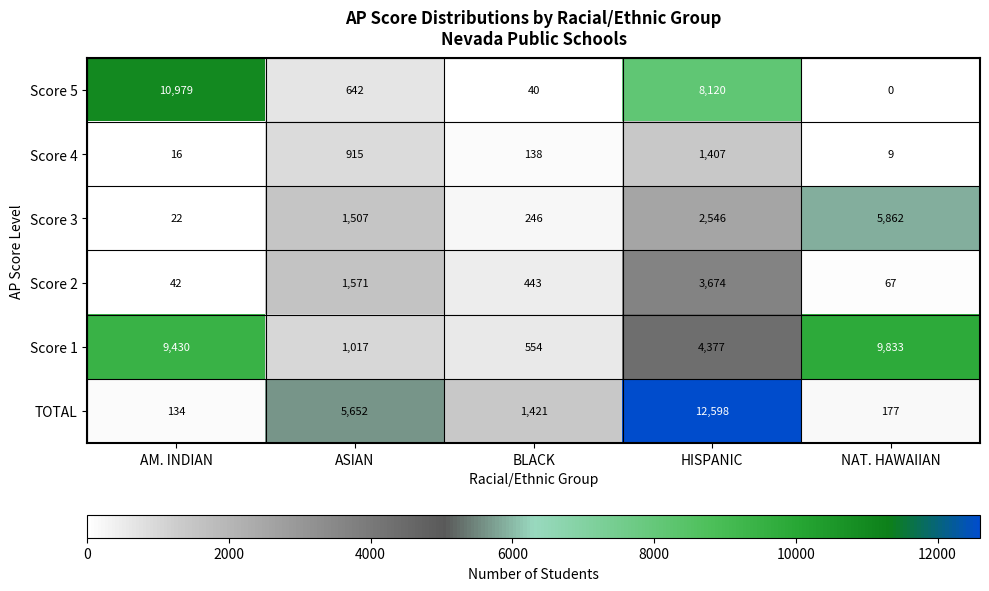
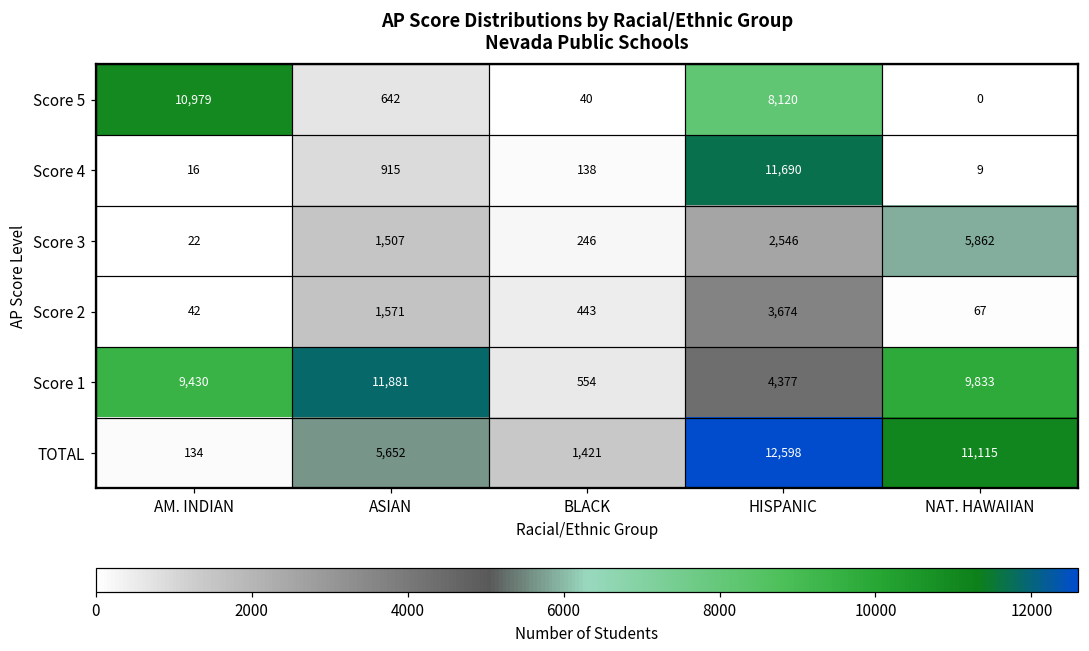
  {
    "Score 5": {
      "AM. INDIAN": "10,979",
      "ASIAN": "642",
      "BLACK": "40",
      "HISPANIC": "8,120",
      "NAT. HAWAIIAN": "0"
    },
    "Score 4": {
      "AM. INDIAN": "16",
      "ASIAN": "915",
      "BLACK": "138",
-     "HISPANIC": "1,407",
+     "HISPANIC": "11,690",
      "NAT. HAWAIIAN": "9"
    },
    "Score 3": {
      "AM. INDIAN": "22",
      "ASIAN": "1,507",
      "BLACK": "246",
      "HISPANIC": "2,546",
      "NAT. HAWAIIAN": "5,862"
    },
    "Score 2": {
      "AM. INDIAN": "42",
      "ASIAN": "1,571",
      "BLACK": "443",
      "HISPANIC": "3,674",
      "NAT. HAWAIIAN": "67"
    },
    "Score 1": {
      "AM. INDIAN": "9,430",
-     "ASIAN": "1,017",
+     "ASIAN": "11,881",
      "BLACK": "554",
      "HISPANIC": "4,377",
      "NAT. HAWAIIAN": "9,833"
    },
    "TOTAL": {
      "AM. INDIAN": "134",
      "ASIAN": "5,652",
      "BLACK": "1,421",
      "HISPANIC": "12,598",
-     "NAT. HAWAIIAN": "177"
+     "NAT. HAWAIIAN": "11,115"
    }
  }
